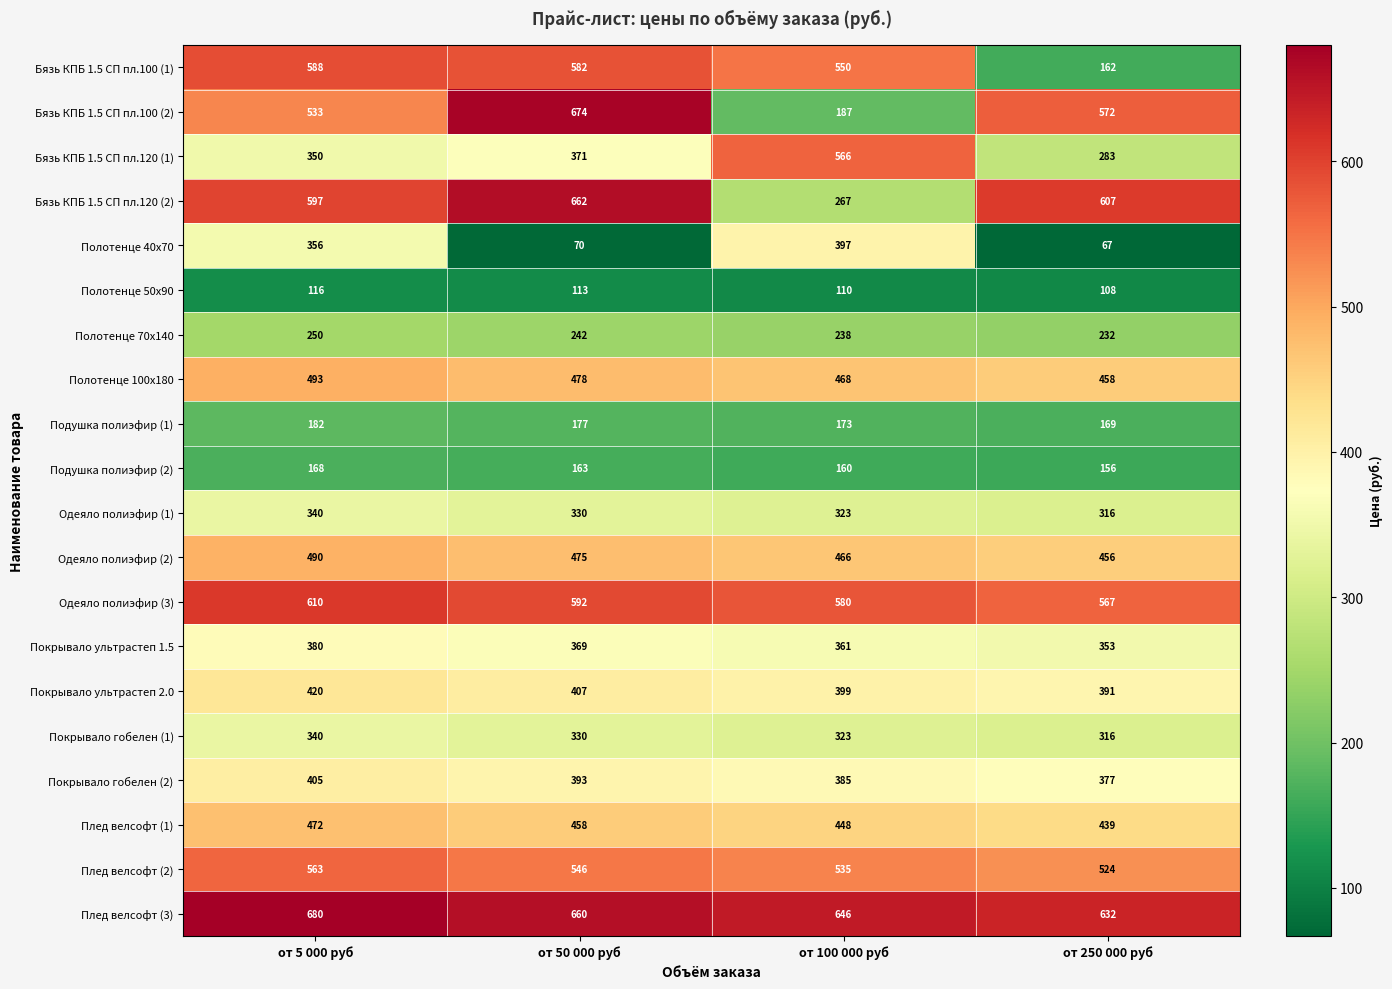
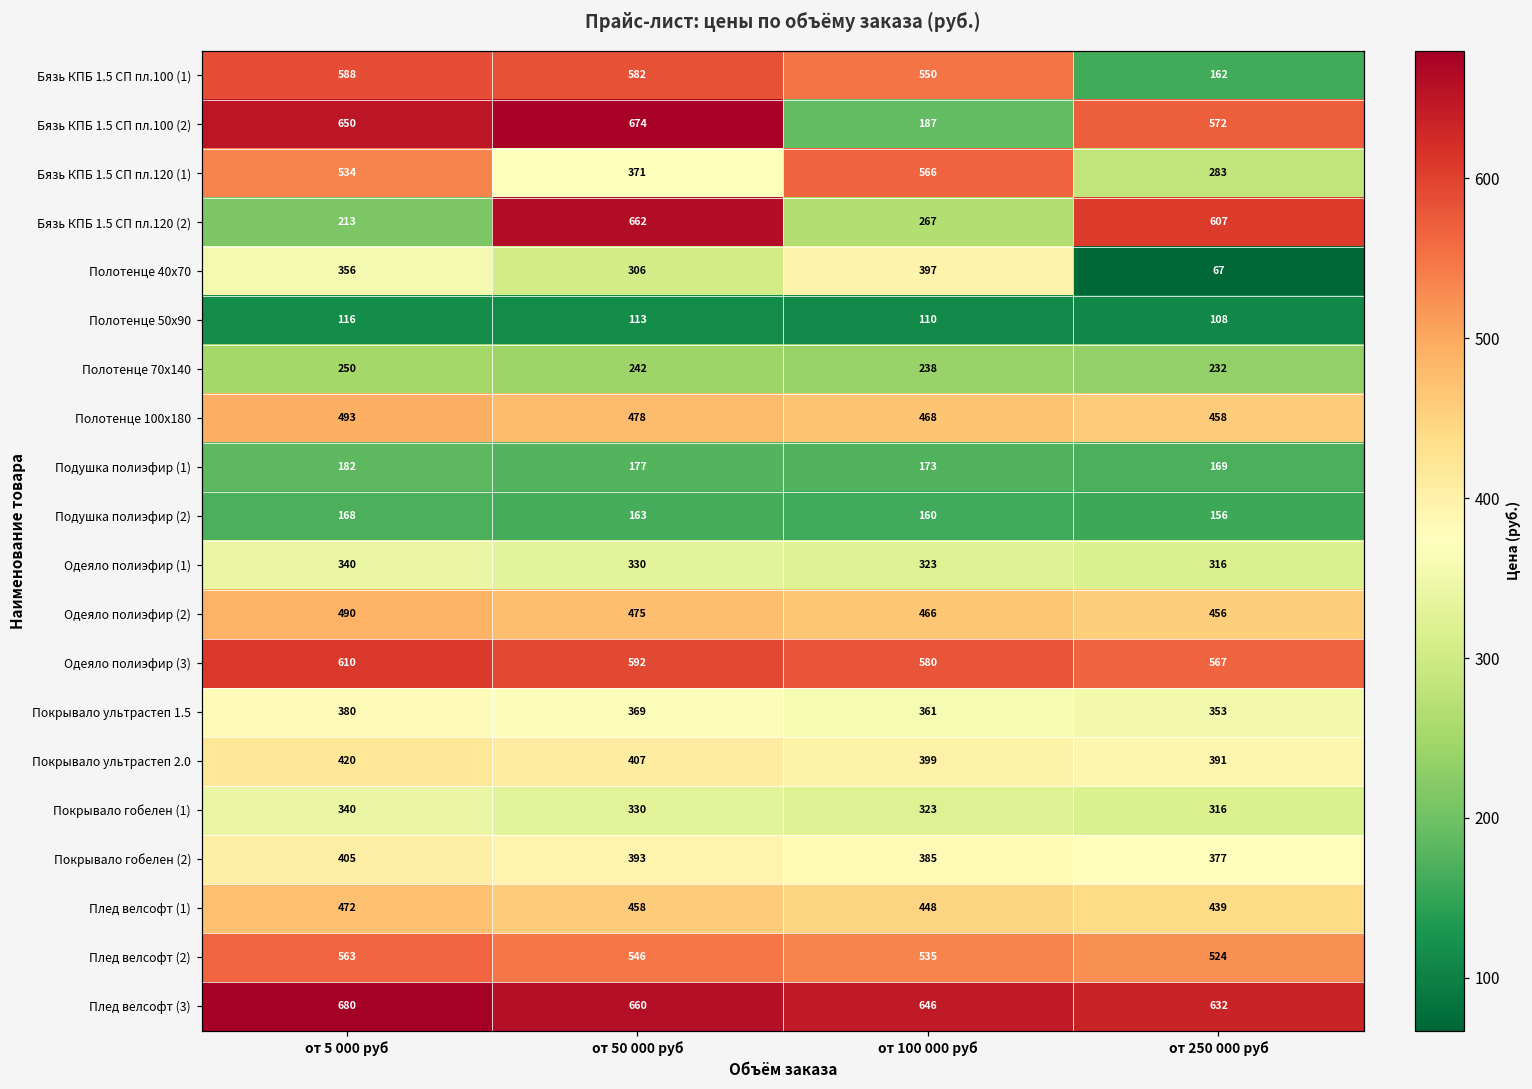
  {
    "Бязь КПБ 1.5 СП пл.100 (1)": {
      "от 5 000 руб": 588,
      "от 50 000 руб": 582,
      "от 100 000 руб": 550,
      "от 250 000 руб": 162
    },
    "Бязь КПБ 1.5 СП пл.100 (2)": {
-     "от 5 000 руб": 533,
+     "от 5 000 руб": 650,
      "от 50 000 руб": 674,
      "от 100 000 руб": 187,
      "от 250 000 руб": 572
    },
    "Бязь КПБ 1.5 СП пл.120 (1)": {
-     "от 5 000 руб": 350,
+     "от 5 000 руб": 534,
      "от 50 000 руб": 371,
      "от 100 000 руб": 566,
      "от 250 000 руб": 283
    },
    "Бязь КПБ 1.5 СП пл.120 (2)": {
-     "от 5 000 руб": 597,
+     "от 5 000 руб": 213,
      "от 50 000 руб": 662,
      "от 100 000 руб": 267,
      "от 250 000 руб": 607
    },
    "Полотенце 40x70": {
      "от 5 000 руб": 356,
-     "от 50 000 руб": 70,
+     "от 50 000 руб": 306,
      "от 100 000 руб": 397,
      "от 250 000 руб": 67
    },
    "Полотенце 50x90": {
      "от 5 000 руб": 116,
      "от 50 000 руб": 113,
      "от 100 000 руб": 110,
      "от 250 000 руб": 108
    },
    "Полотенце 70x140": {
      "от 5 000 руб": 250,
      "от 50 000 руб": 242,
      "от 100 000 руб": 238,
      "от 250 000 руб": 232
    },
    "Полотенце 100x180": {
      "от 5 000 руб": 493,
      "от 50 000 руб": 478,
      "от 100 000 руб": 468,
      "от 250 000 руб": 458
    },
    "Подушка полиэфир (1)": {
      "от 5 000 руб": 182,
      "от 50 000 руб": 177,
      "от 100 000 руб": 173,
      "от 250 000 руб": 169
    },
    "Подушка полиэфир (2)": {
      "от 5 000 руб": 168,
      "от 50 000 руб": 163,
      "от 100 000 руб": 160,
      "от 250 000 руб": 156
    },
    "Одеяло полиэфир (1)": {
      "от 5 000 руб": 340,
      "от 50 000 руб": 330,
      "от 100 000 руб": 323,
      "от 250 000 руб": 316
    },
    "Одеяло полиэфир (2)": {
      "от 5 000 руб": 490,
      "от 50 000 руб": 475,
      "от 100 000 руб": 466,
      "от 250 000 руб": 456
    },
    "Одеяло полиэфир (3)": {
      "от 5 000 руб": 610,
      "от 50 000 руб": 592,
      "от 100 000 руб": 580,
      "от 250 000 руб": 567
    },
    "Покрывало ультрастеп 1.5": {
      "от 5 000 руб": 380,
      "от 50 000 руб": 369,
      "от 100 000 руб": 361,
      "от 250 000 руб": 353
    },
    "Покрывало ультрастеп 2.0": {
      "от 5 000 руб": 420,
      "от 50 000 руб": 407,
      "от 100 000 руб": 399,
      "от 250 000 руб": 391
    },
    "Покрывало гобелен (1)": {
      "от 5 000 руб": 340,
      "от 50 000 руб": 330,
      "от 100 000 руб": 323,
      "от 250 000 руб": 316
    },
    "Покрывало гобелен (2)": {
      "от 5 000 руб": 405,
      "от 50 000 руб": 393,
      "от 100 000 руб": 385,
      "от 250 000 руб": 377
    },
    "Плед велсофт (1)": {
      "от 5 000 руб": 472,
      "от 50 000 руб": 458,
      "от 100 000 руб": 448,
      "от 250 000 руб": 439
    },
    "Плед велсофт (2)": {
      "от 5 000 руб": 563,
      "от 50 000 руб": 546,
      "от 100 000 руб": 535,
      "от 250 000 руб": 524
    },
    "Плед велсофт (3)": {
      "от 5 000 руб": 680,
      "от 50 000 руб": 660,
      "от 100 000 руб": 646,
      "от 250 000 руб": 632
    }
  }
